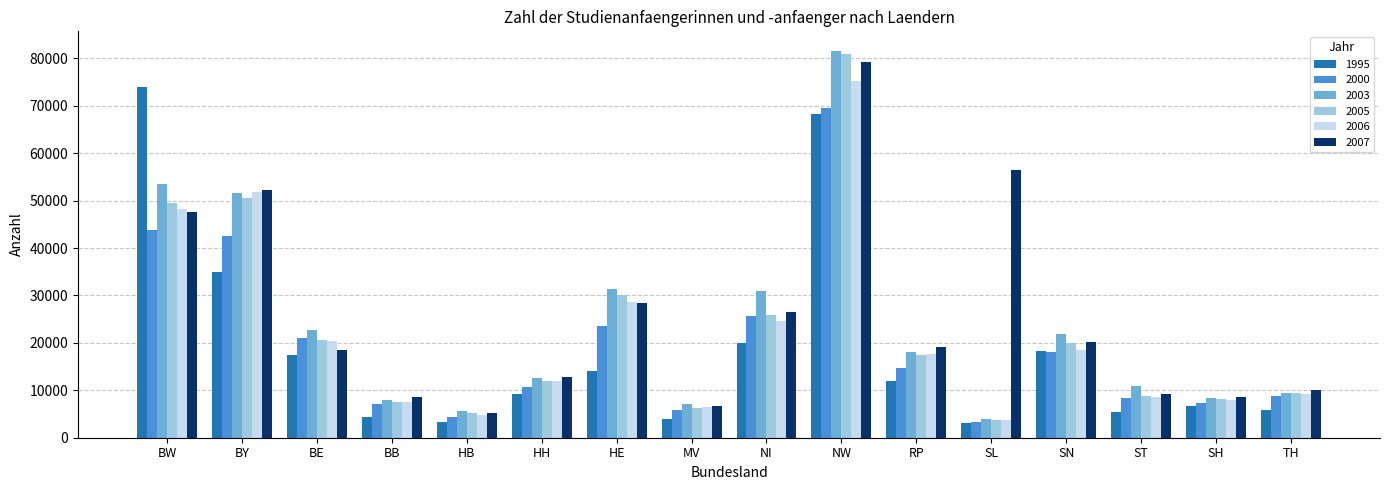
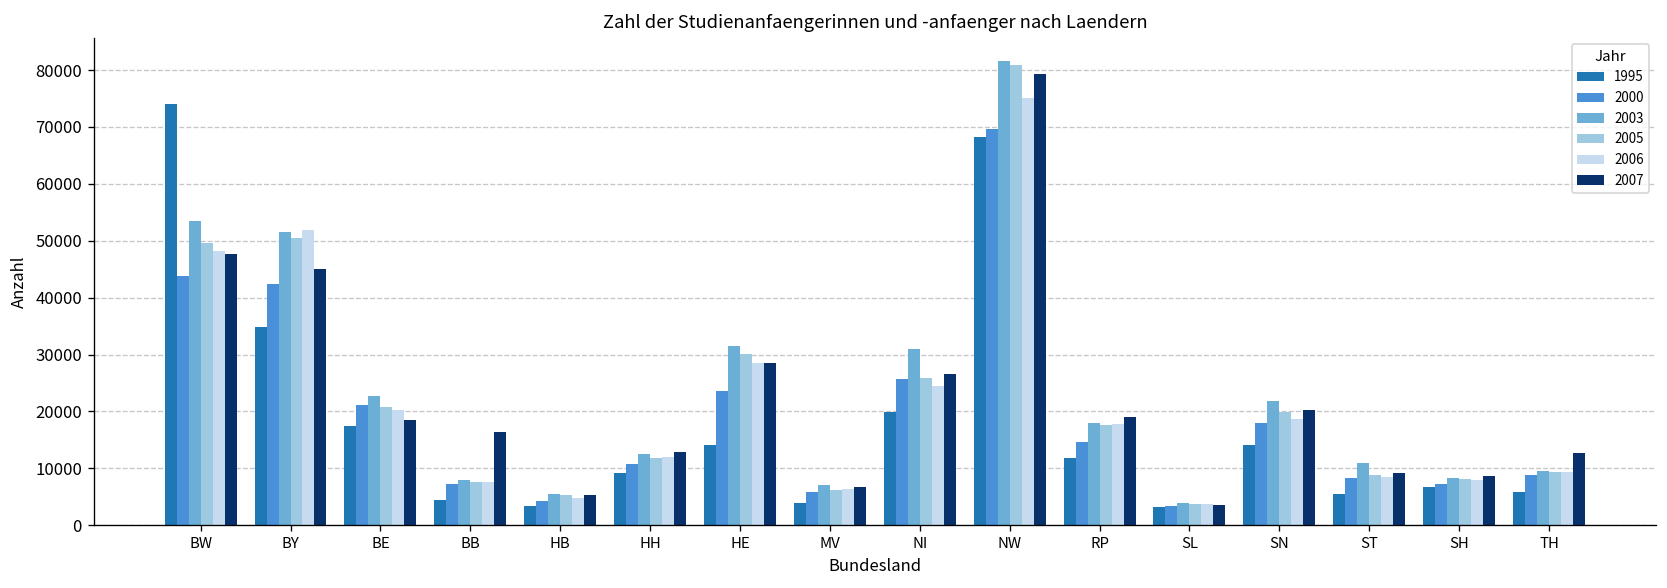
  {
    "1995": {
      "BW": 74000,
      "BY": 35000,
      "BE": 18000,
      "BB": 4000,
      "HB": 3000,
      "HH": 9000,
      "HE": 14000,
      "MV": 4000,
      "NI": 20000,
      "NW": 68000,
      "RP": 12000,
      "SL": 3000,
-     "SN": 18000,
+     "SN": 14000,
      "ST": 5000,
      "SH": 7000,
      "TH": 6000
    },
    "2007": {
      "BW": 48000,
-     "BY": 52000,
+     "BY": 45000,
      "BE": 18000,
-     "BB": 9000,
+     "BB": 16000,
      "HB": 5000,
      "HH": 13000,
      "HE": 28000,
      "MV": 7000,
      "NI": 27000,
      "NW": 79000,
      "RP": 19000,
-     "SL": 56000,
+     "SL": 4000,
      "SN": 20000,
      "ST": 9000,
      "SH": 9000,
-     "TH": 10000
+     "TH": 13000
    }
  }
